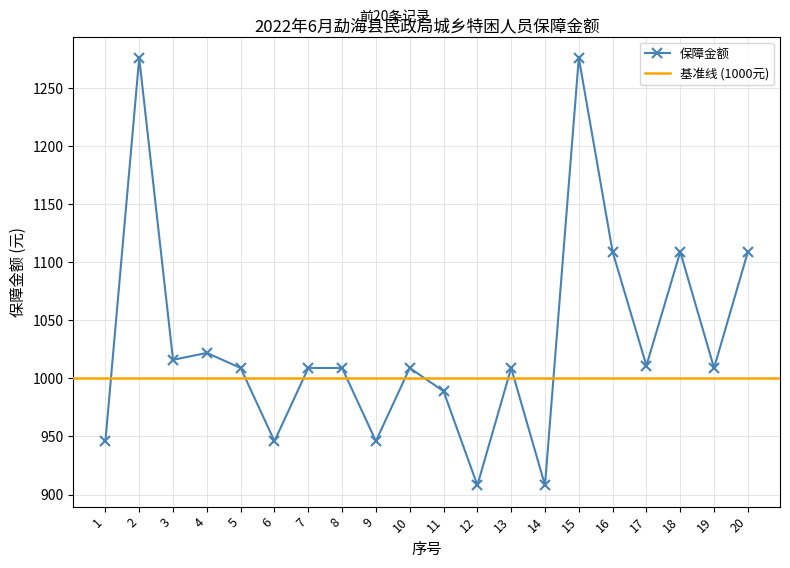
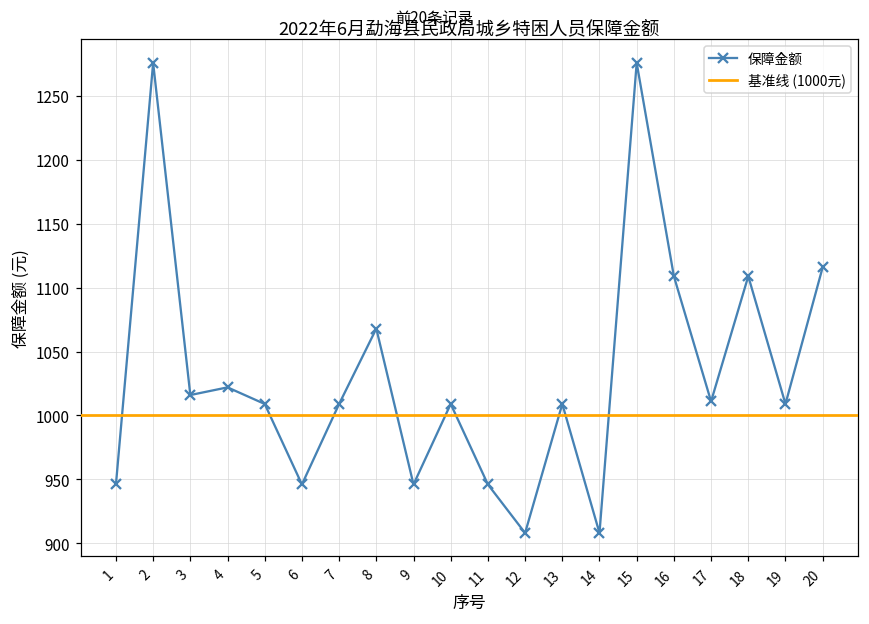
  {
    "1": 946,
    "2": 1276,
    "3": 1016,
    "4": 1022,
    "5": 1009,
    "6": 946,
    "7": 1009,
-   "8": 1009,
+   "8": 1068,
    "9": 946,
    "10": 1009,
-   "11": 989,
+   "11": 946,
    "12": 908,
    "13": 1009,
    "14": 908,
    "15": 1276,
    "16": 1109,
    "17": 1011,
    "18": 1109,
    "19": 1009,
-   "20": 1109
+   "20": 1116
  }
